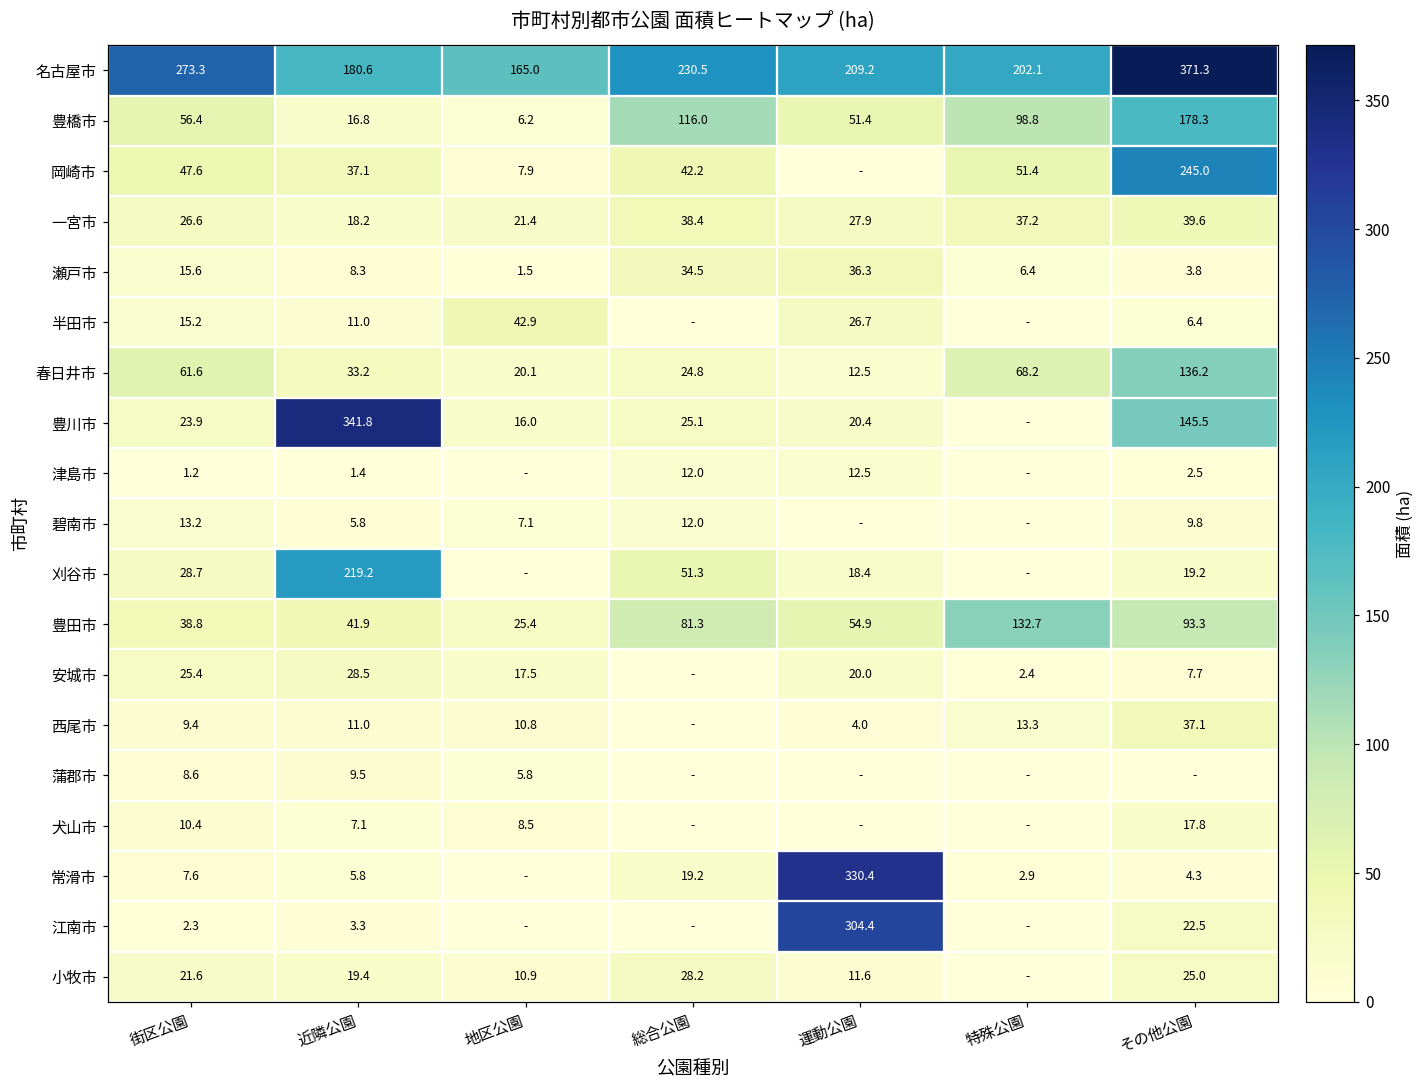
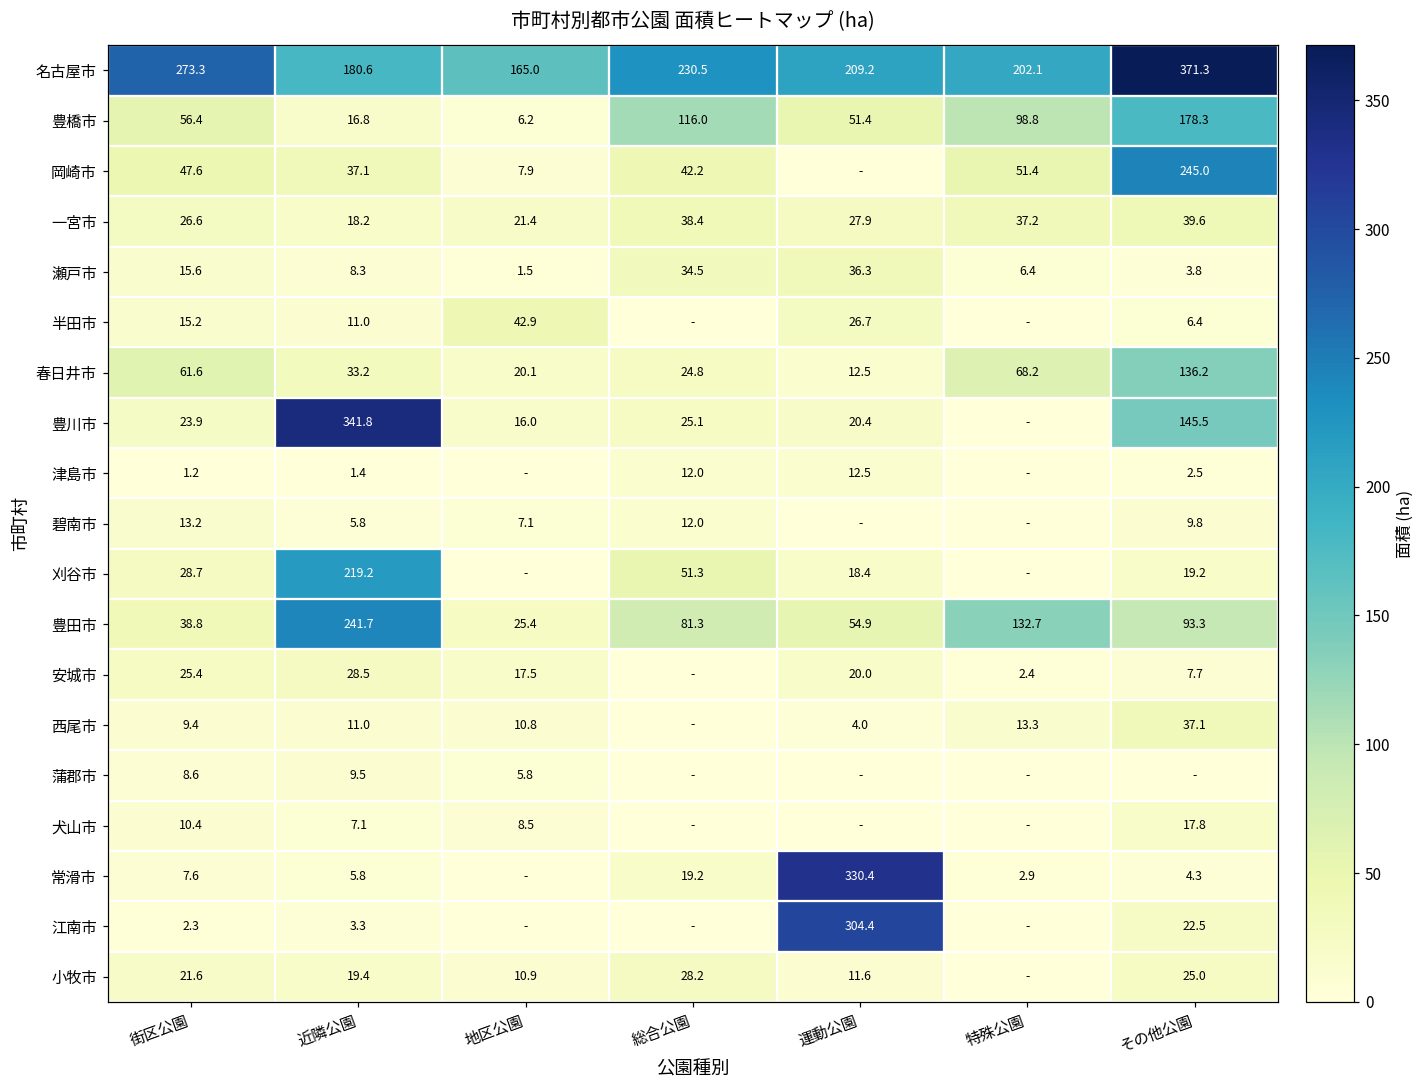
  {
    "名古屋市": {
      "街区公園": 273.3,
      "近隣公園": 180.6,
      "地区公園": 165.0,
      "総合公園": 230.5,
      "運動公園": 209.2,
      "特殊公園": 202.1,
      "その他公園": 371.3
    },
    "豊橋市": {
      "街区公園": 56.4,
      "近隣公園": 16.8,
      "地区公園": 6.2,
      "総合公園": 116.0,
      "運動公園": 51.4,
      "特殊公園": 98.8,
      "その他公園": 178.3
    },
    "岡崎市": {
      "街区公園": 47.6,
      "近隣公園": 37.1,
      "地区公園": 7.9,
      "総合公園": 42.2,
      "特殊公園": 51.4,
      "その他公園": 245.0
    },
    "一宮市": {
      "街区公園": 26.6,
      "近隣公園": 18.2,
      "地区公園": 21.4,
      "総合公園": 38.4,
      "運動公園": 27.9,
      "特殊公園": 37.2,
      "その他公園": 39.6
    },
    "瀬戸市": {
      "街区公園": 15.6,
      "近隣公園": 8.3,
      "地区公園": 1.5,
      "総合公園": 34.5,
      "運動公園": 36.3,
      "特殊公園": 6.4,
      "その他公園": 3.8
    },
    "半田市": {
      "街区公園": 15.2,
      "近隣公園": 11.0,
      "地区公園": 42.9,
      "運動公園": 26.7,
      "その他公園": 6.4
    },
    "春日井市": {
      "街区公園": 61.6,
      "近隣公園": 33.2,
      "地区公園": 20.1,
      "総合公園": 24.8,
      "運動公園": 12.5,
      "特殊公園": 68.2,
      "その他公園": 136.2
    },
    "豊川市": {
      "街区公園": 23.9,
      "近隣公園": 341.8,
      "地区公園": 16.0,
      "総合公園": 25.1,
      "運動公園": 20.4,
      "その他公園": 145.5
    },
    "津島市": {
      "街区公園": 1.2,
      "近隣公園": 1.4,
      "総合公園": 12.0,
      "運動公園": 12.5,
      "その他公園": 2.5
    },
    "碧南市": {
      "街区公園": 13.2,
      "近隣公園": 5.8,
      "地区公園": 7.1,
      "総合公園": 12.0,
      "その他公園": 9.8
    },
    "刈谷市": {
      "街区公園": 28.7,
      "近隣公園": 219.2,
      "総合公園": 51.3,
      "運動公園": 18.4,
      "その他公園": 19.2
    },
    "豊田市": {
      "街区公園": 38.8,
-     "近隣公園": 41.9,
+     "近隣公園": 241.7,
      "地区公園": 25.4,
      "総合公園": 81.3,
      "運動公園": 54.9,
      "特殊公園": 132.7,
      "その他公園": 93.3
    },
    "安城市": {
      "街区公園": 25.4,
      "近隣公園": 28.5,
      "地区公園": 17.5,
      "運動公園": 20.0,
      "特殊公園": 2.4,
      "その他公園": 7.7
    },
    "西尾市": {
      "街区公園": 9.4,
      "近隣公園": 11.0,
      "地区公園": 10.8,
      "運動公園": 4.0,
      "特殊公園": 13.3,
      "その他公園": 37.1
    },
    "蒲郡市": {
      "街区公園": 8.6,
      "近隣公園": 9.5,
      "地区公園": 5.8
    },
    "犬山市": {
      "街区公園": 10.4,
      "近隣公園": 7.1,
      "地区公園": 8.5,
      "その他公園": 17.8
    },
    "常滑市": {
      "街区公園": 7.6,
      "近隣公園": 5.8,
      "総合公園": 19.2,
      "運動公園": 330.4,
      "特殊公園": 2.9,
      "その他公園": 4.3
    },
    "江南市": {
      "街区公園": 2.3,
      "近隣公園": 3.3,
      "運動公園": 304.4,
      "その他公園": 22.5
    },
    "小牧市": {
      "街区公園": 21.6,
      "近隣公園": 19.4,
      "地区公園": 10.9,
      "総合公園": 28.2,
      "運動公園": 11.6,
      "その他公園": 25.0
    }
  }
